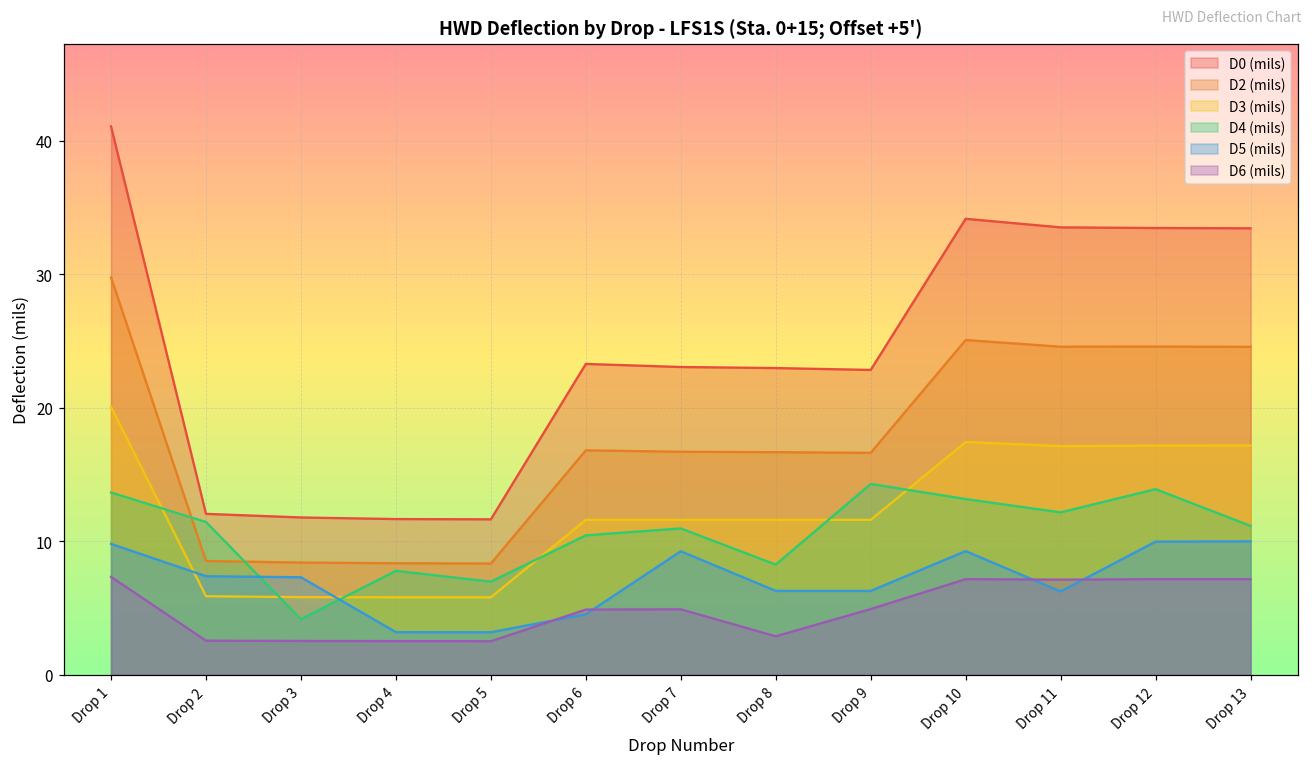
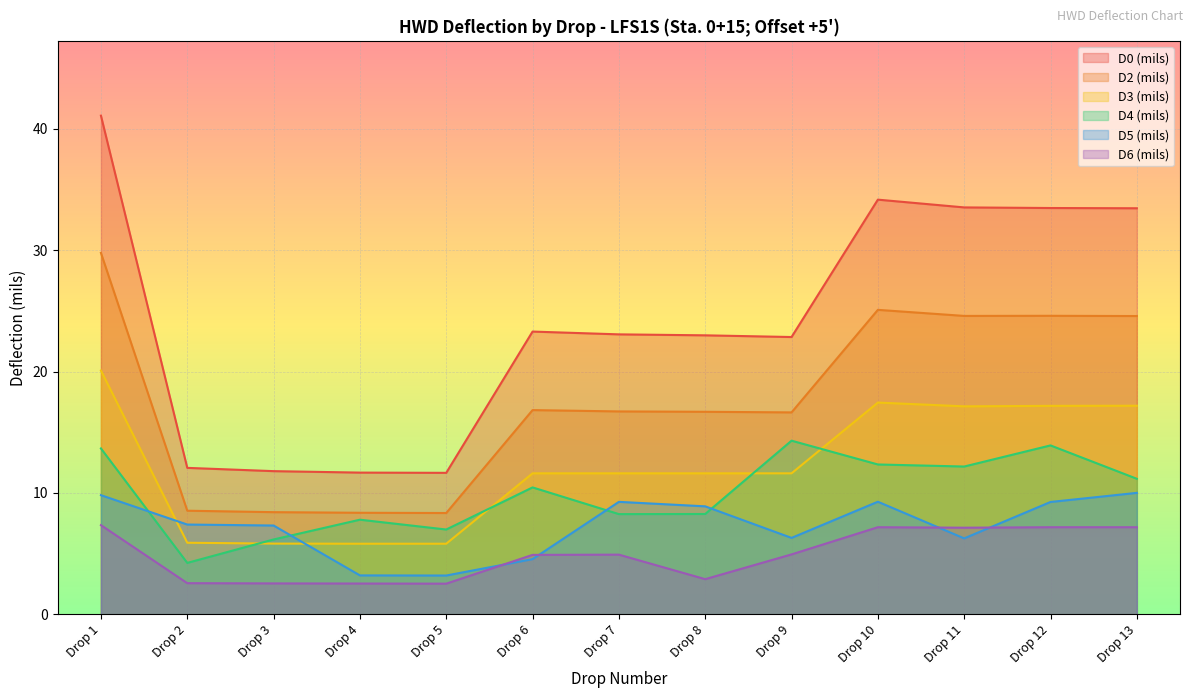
  {
    "D4 (mils)": {
      "Drop 1": 13.7,
-     "Drop 2": 11.5,
-     "Drop 3": 4.2,
+     "Drop 2": 4.2,
+     "Drop 3": 6.2,
      "Drop 4": 7.8,
      "Drop 5": 7.0,
      "Drop 6": 10.5,
-     "Drop 7": 11.0,
+     "Drop 7": 8.3,
      "Drop 8": 8.3,
      "Drop 9": 14.3,
-     "Drop 10": 13.2,
+     "Drop 10": 12.4,
      "Drop 11": 12.2,
      "Drop 12": 13.9,
      "Drop 13": 11.2
    },
    "D5 (mils)": {
      "Drop 1": 9.8,
      "Drop 2": 7.4,
      "Drop 3": 7.3,
      "Drop 4": 3.2,
      "Drop 5": 3.2,
      "Drop 6": 4.6,
      "Drop 7": 9.3,
-     "Drop 8": 6.3,
+     "Drop 8": 8.9,
      "Drop 9": 6.3,
      "Drop 10": 9.3,
      "Drop 11": 6.3,
-     "Drop 12": 10.0,
+     "Drop 12": 9.3,
      "Drop 13": 10.0
    },
    "D6 (mils)": {
      "Drop 1": 7.4,
      "Drop 2": 2.6,
      "Drop 3": 2.6,
      "Drop 4": 2.5,
      "Drop 5": 2.5,
      "Drop 6": 4.9,
      "Drop 7": 4.9,
      "Drop 8": 2.9,
      "Drop 9": 4.9,
      "Drop 10": 7.2,
      "Drop 11": 7.1,
      "Drop 12": 7.2,
      "Drop 13": 7.2
    }
  }
